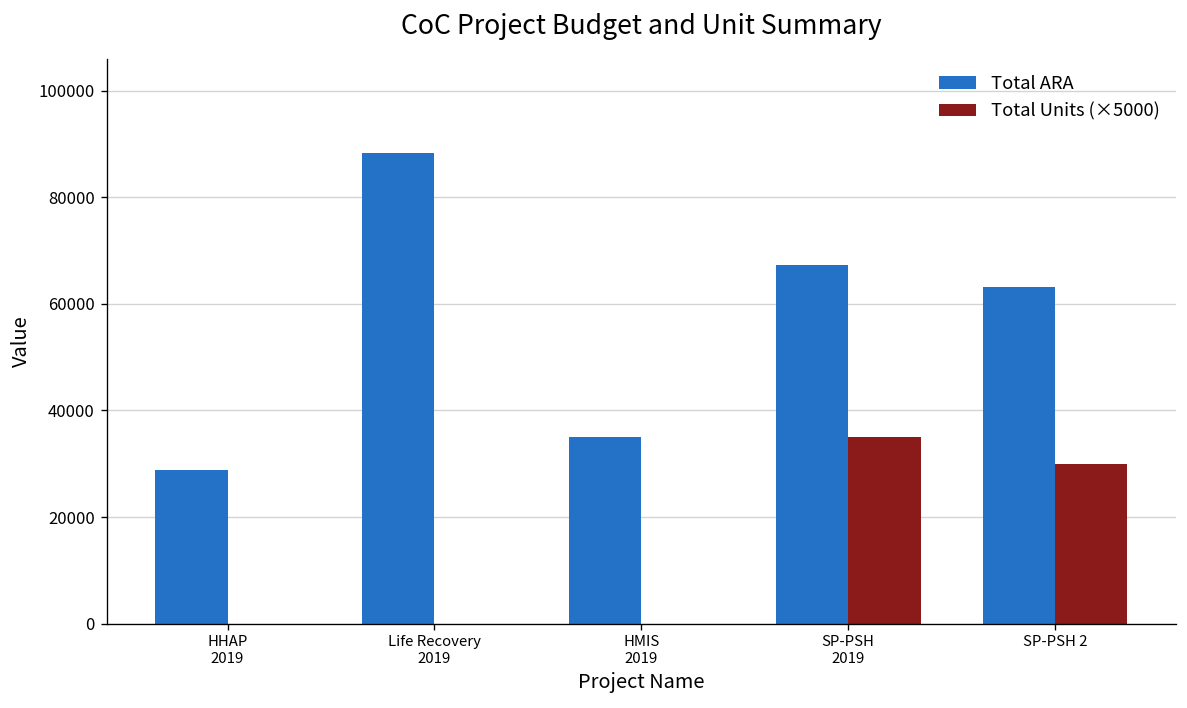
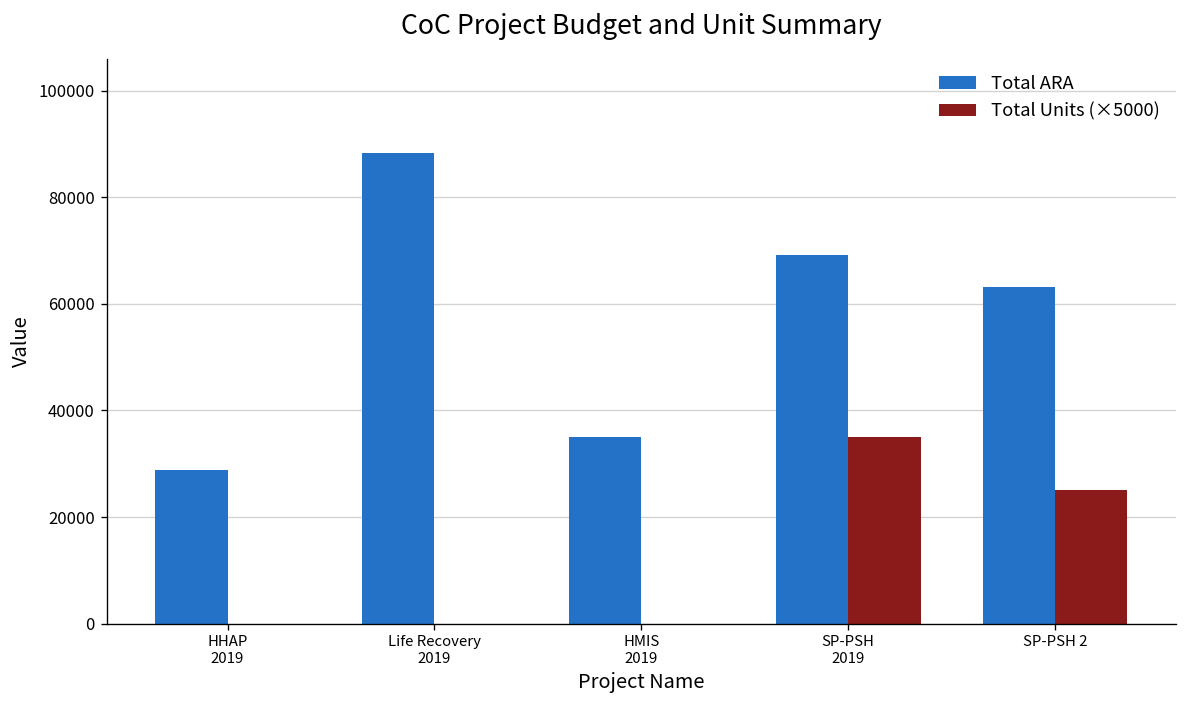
  {
    "Total ARA": {
      "HHAP 2019": 29000,
      "Life Recovery 2019": 88000,
      "HMIS 2019": 35000,
-     "SP-PSH 2019": 67000,
+     "SP-PSH 2019": 69000,
      "SP-PSH 2": 63000
    },
    "Total Units (×5000)": {
      "HHAP 2019": 0,
      "Life Recovery 2019": 0,
      "HMIS 2019": 0,
      "SP-PSH 2019": 35000,
-     "SP-PSH 2": 30000
+     "SP-PSH 2": 25000
    }
  }
